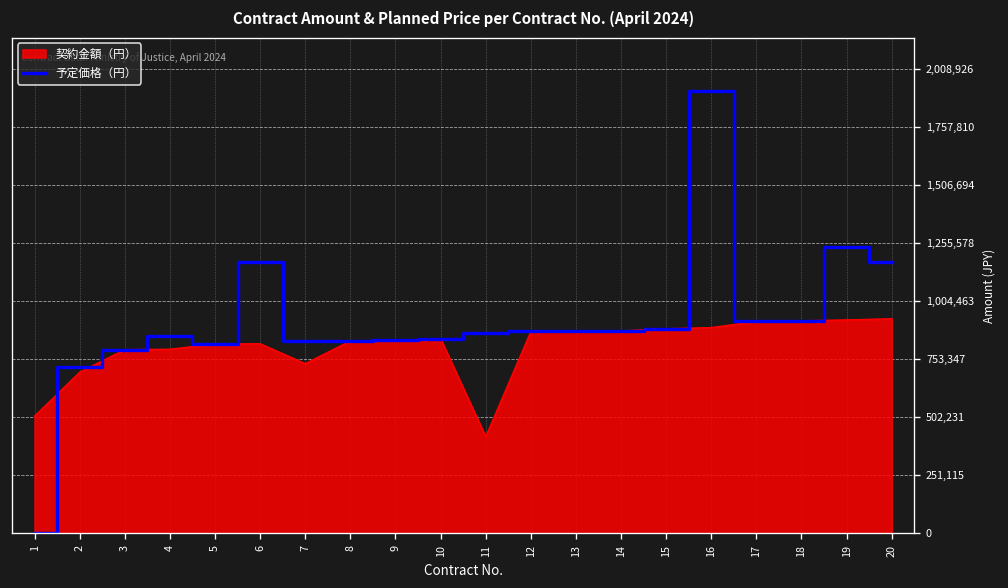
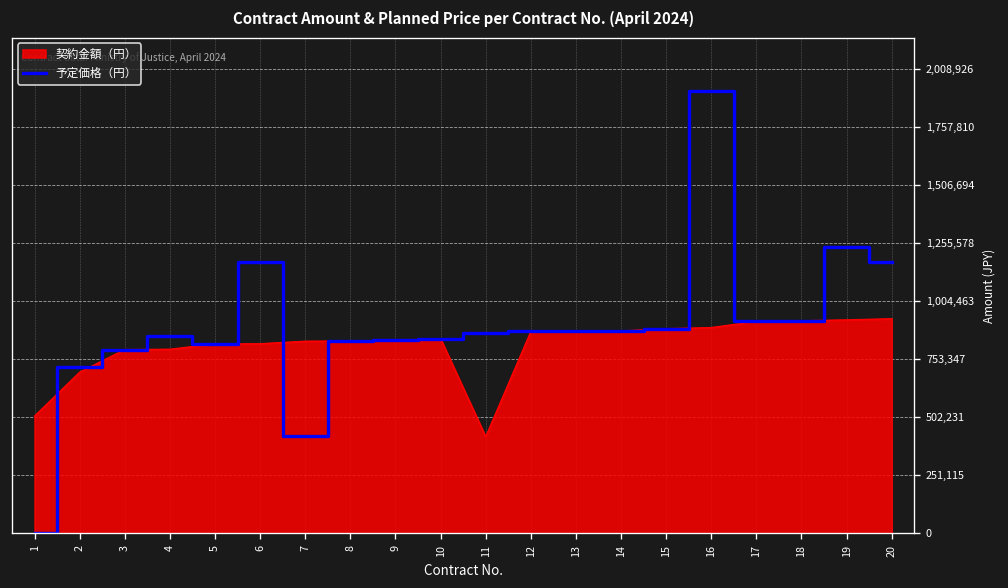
  {
    "契約金額（円）": {
      "1": "510,000",
      "2": "700,000",
      "4": "800,000",
      "6": "820,000",
-     "7": "730,000",
+     "7": "830,000",
      "11": "420,000",
      "16": "890,000",
      "19": "920,000",
      "20": "930,000"
    },
    "予定価格（円）": {
      "1": "0",
      "2": "720,000",
      "4": "850,000",
      "6": "1,170,000",
-     "7": "830,000",
+     "7": "420,000",
      "11": "860,000",
      "16": "1,910,000",
      "19": "1,240,000",
      "20": "1,170,000"
    }
  }
